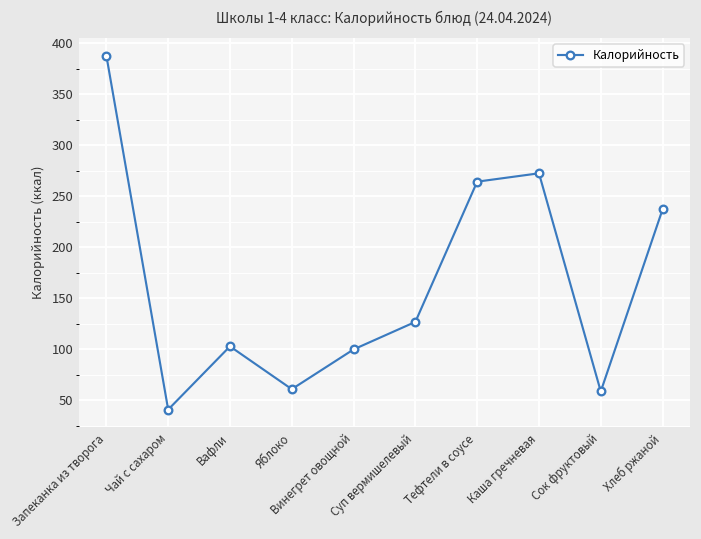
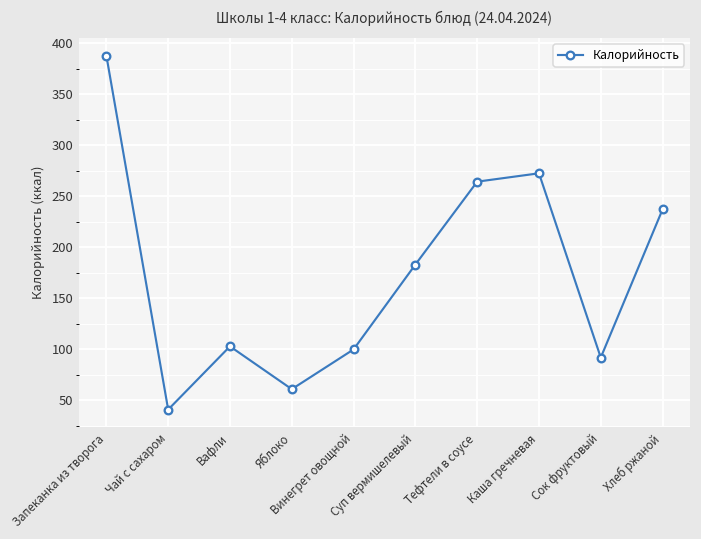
  {
    "Запеканка из творога": 390,
    "Чай с сахаром": 40,
    "Вафли": 100,
    "Яблоко": 60,
    "Винегрет овощной": 100,
-   "Суп вермишелевый": 130,
+   "Суп вермишелевый": 180,
    "Тефтели в соусе": 260,
    "Каша гречневая": 270,
-   "Сок фруктовый": 60,
+   "Сок фруктовый": 90,
    "Хлеб ржаной": 240
  }
